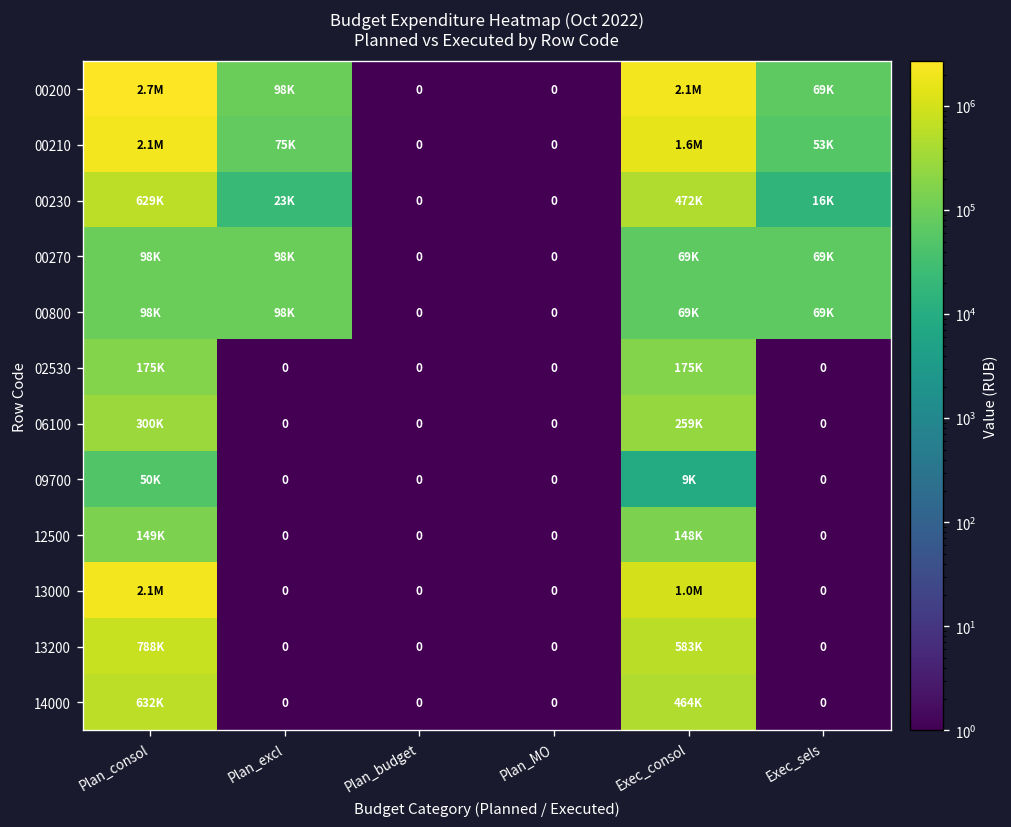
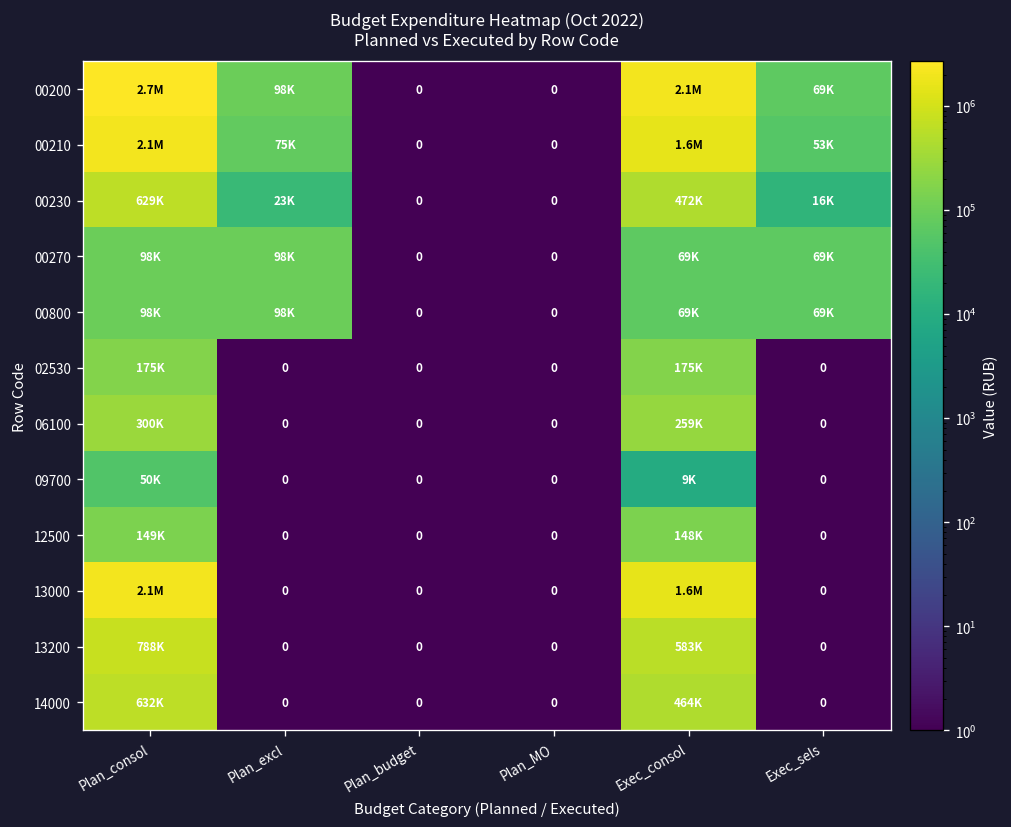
  {
    "00200": {
      "Plan_consol": "2.7M",
      "Plan_excl": "98K",
      "Plan_budget": "0",
      "Plan_MO": "0",
      "Exec_consol": "2.1M",
      "Exec_sels": "69K"
    },
    "00210": {
      "Plan_consol": "2.1M",
      "Plan_excl": "75K",
      "Plan_budget": "0",
      "Plan_MO": "0",
      "Exec_consol": "1.6M",
      "Exec_sels": "53K"
    },
    "00230": {
      "Plan_consol": "629K",
      "Plan_excl": "23K",
      "Plan_budget": "0",
      "Plan_MO": "0",
      "Exec_consol": "472K",
      "Exec_sels": "16K"
    },
    "00270": {
      "Plan_consol": "98K",
      "Plan_excl": "98K",
      "Plan_budget": "0",
      "Plan_MO": "0",
      "Exec_consol": "69K",
      "Exec_sels": "69K"
    },
    "00800": {
      "Plan_consol": "98K",
      "Plan_excl": "98K",
      "Plan_budget": "0",
      "Plan_MO": "0",
      "Exec_consol": "69K",
      "Exec_sels": "69K"
    },
    "02530": {
      "Plan_consol": "175K",
      "Plan_excl": "0",
      "Plan_budget": "0",
      "Plan_MO": "0",
      "Exec_consol": "175K",
      "Exec_sels": "0"
    },
    "06100": {
      "Plan_consol": "300K",
      "Plan_excl": "0",
      "Plan_budget": "0",
      "Plan_MO": "0",
      "Exec_consol": "259K",
      "Exec_sels": "0"
    },
    "09700": {
      "Plan_consol": "50K",
      "Plan_excl": "0",
      "Plan_budget": "0",
      "Plan_MO": "0",
      "Exec_consol": "9K",
      "Exec_sels": "0"
    },
    "12500": {
      "Plan_consol": "149K",
      "Plan_excl": "0",
      "Plan_budget": "0",
      "Plan_MO": "0",
      "Exec_consol": "148K",
      "Exec_sels": "0"
    },
    "13000": {
      "Plan_consol": "2.1M",
      "Plan_excl": "0",
      "Plan_budget": "0",
      "Plan_MO": "0",
-     "Exec_consol": "1.0M",
+     "Exec_consol": "1.6M",
      "Exec_sels": "0"
    },
    "13200": {
      "Plan_consol": "788K",
      "Plan_excl": "0",
      "Plan_budget": "0",
      "Plan_MO": "0",
      "Exec_consol": "583K",
      "Exec_sels": "0"
    },
    "14000": {
      "Plan_consol": "632K",
      "Plan_excl": "0",
      "Plan_budget": "0",
      "Plan_MO": "0",
      "Exec_consol": "464K",
      "Exec_sels": "0"
    }
  }
